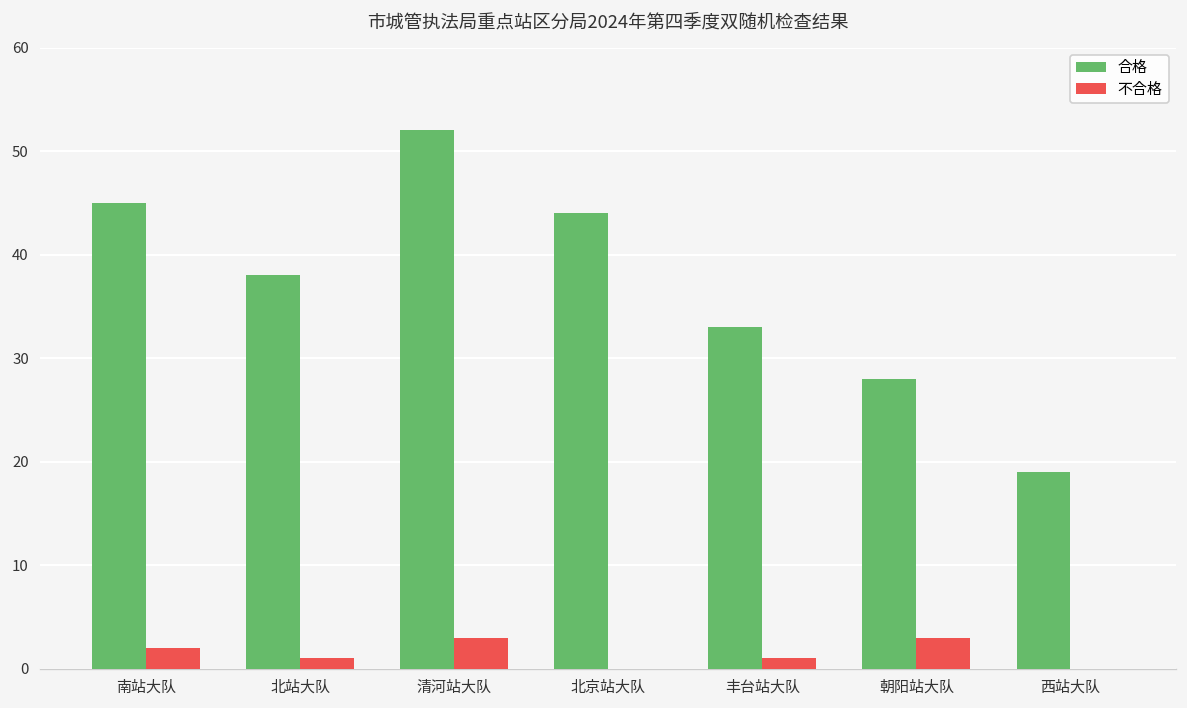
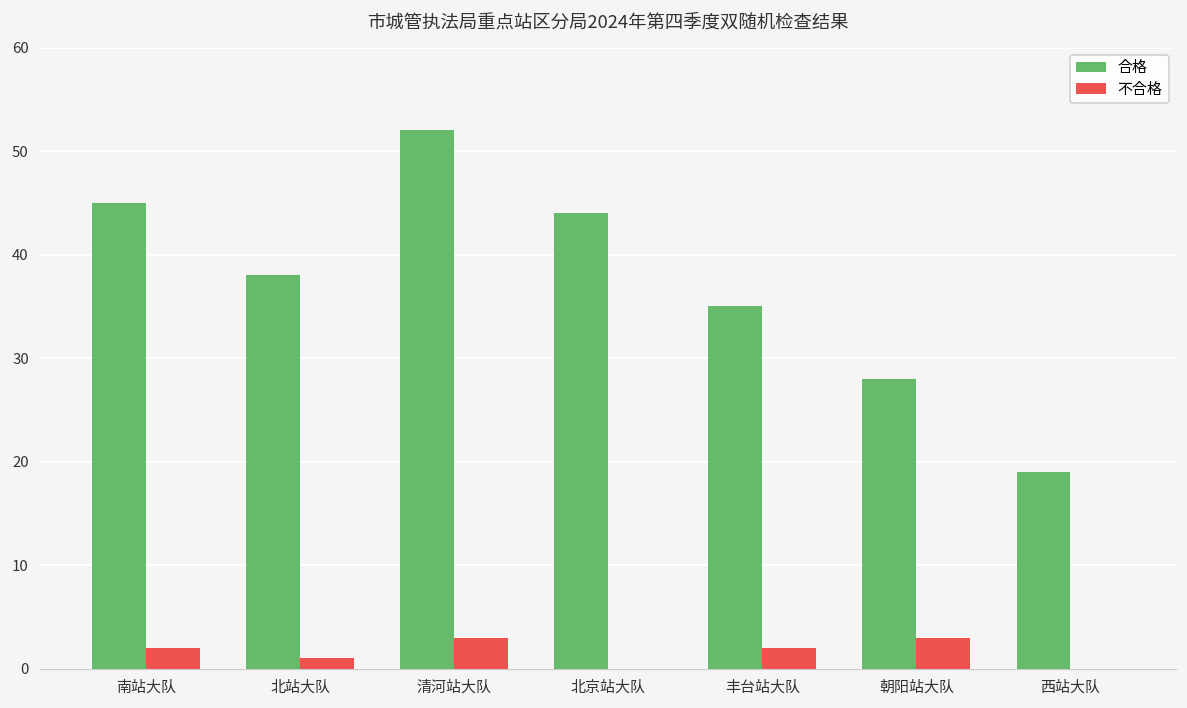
  {
    "合格": {
      "南站大队": 45,
      "北站大队": 38,
      "清河站大队": 52,
      "北京站大队": 44,
-     "丰台站大队": 33,
+     "丰台站大队": 35,
      "朝阳站大队": 28,
      "西站大队": 19
    },
    "不合格": {
      "南站大队": 2,
      "北站大队": 1,
      "清河站大队": 3,
      "北京站大队": 0,
-     "丰台站大队": 1,
+     "丰台站大队": 2,
      "朝阳站大队": 3,
      "西站大队": 0
    }
  }
